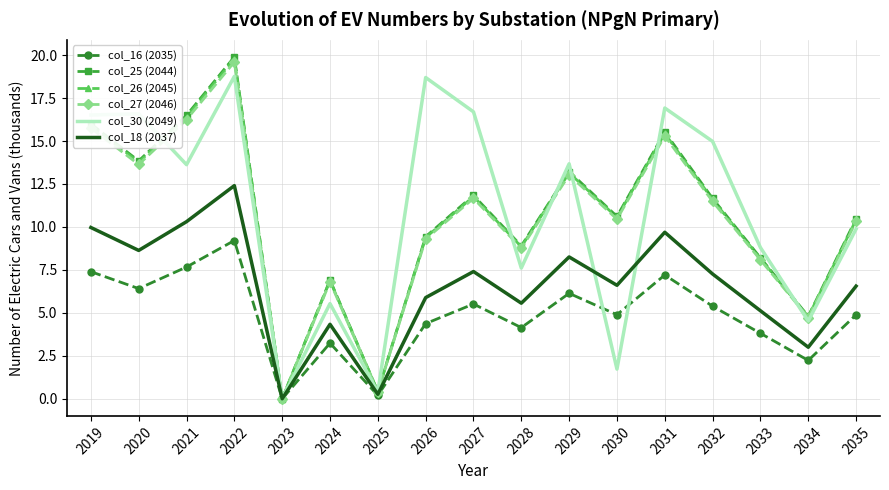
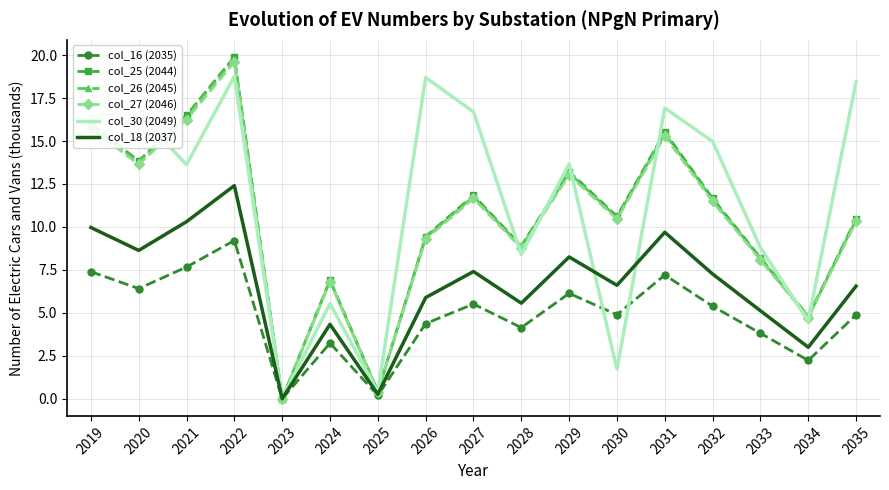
  {
    "col_27 (2046)": {
      "2021": 16.3,
      "2022": 19.6
    },
    "col_30 (2049)": {
      "2021": 13.6,
      "2022": 18.8,
      "2024": 5.5,
      "2026": 18.7,
      "2027": 16.7,
-     "2028": 7.6,
+     "2028": 8.4,
      "2029": 13.7,
      "2030": 1.7,
      "2031": 16.9,
      "2032": 15.0,
      "2033": 8.8,
      "2034": 4.5,
-     "2035": 9.9
+     "2035": 18.5
    }
  }
